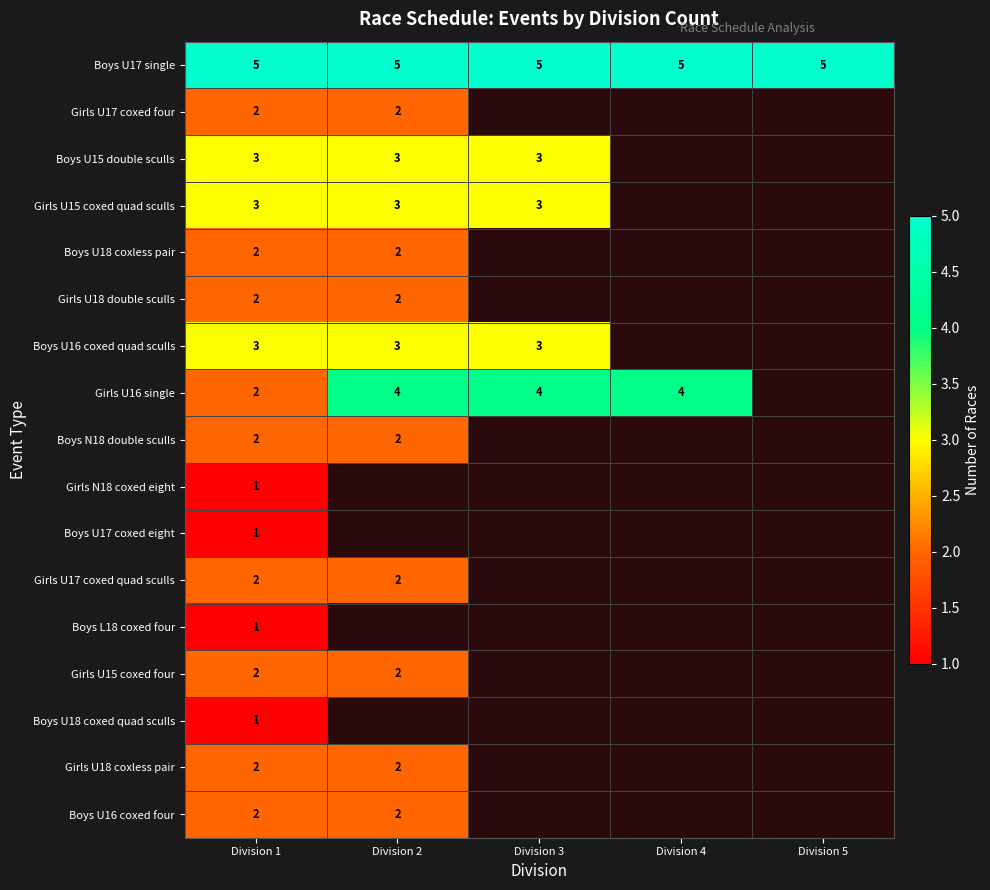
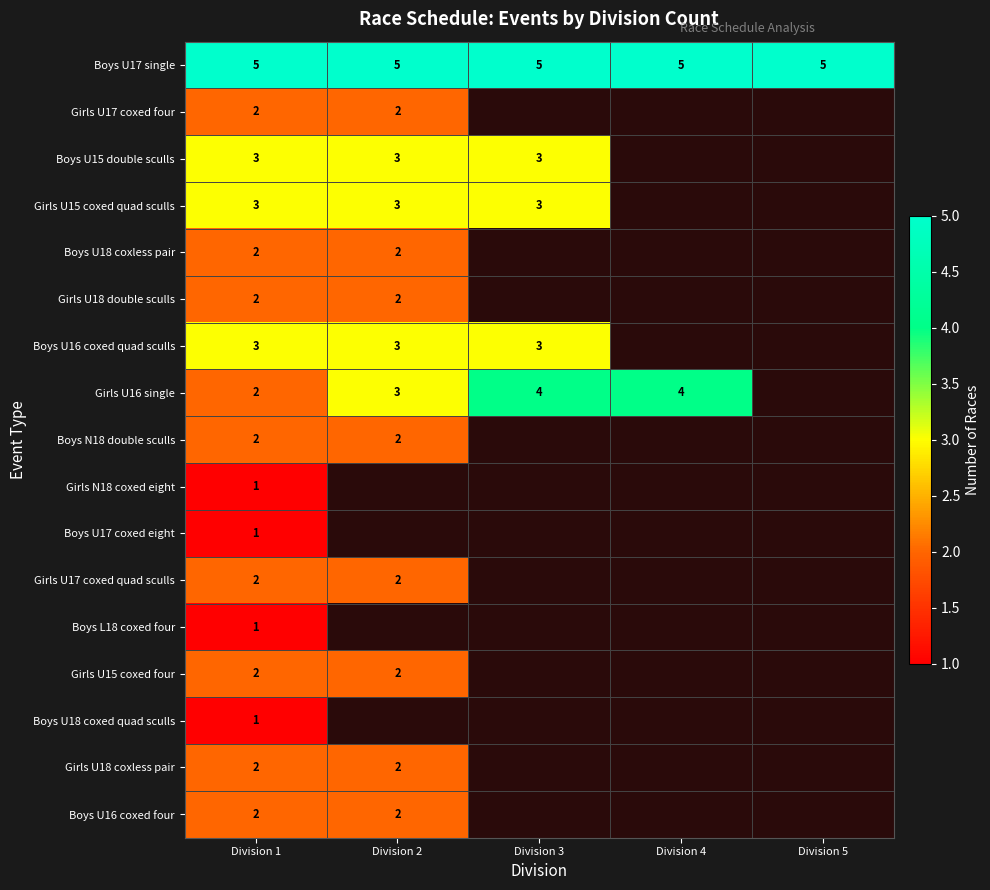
  {
    "Boys U17 single": {
      "Division 1": 5,
      "Division 2": 5,
      "Division 3": 5,
      "Division 4": 5,
      "Division 5": 5
    },
    "Girls U17 coxed four": {
      "Division 1": 2,
      "Division 2": 2
    },
    "Boys U15 double sculls": {
      "Division 1": 3,
      "Division 2": 3,
      "Division 3": 3
    },
    "Girls U15 coxed quad sculls": {
      "Division 1": 3,
      "Division 2": 3,
      "Division 3": 3
    },
    "Boys U18 coxless pair": {
      "Division 1": 2,
      "Division 2": 2
    },
    "Girls U18 double sculls": {
      "Division 1": 2,
      "Division 2": 2
    },
    "Boys U16 coxed quad sculls": {
      "Division 1": 3,
      "Division 2": 3,
      "Division 3": 3
    },
    "Girls U16 single": {
      "Division 1": 2,
-     "Division 2": 4,
+     "Division 2": 3,
      "Division 3": 4,
      "Division 4": 4
    },
    "Boys N18 double sculls": {
      "Division 1": 2,
      "Division 2": 2
    },
    "Girls N18 coxed eight": {
      "Division 1": 1
    },
    "Boys U17 coxed eight": {
      "Division 1": 1
    },
    "Girls U17 coxed quad sculls": {
      "Division 1": 2,
      "Division 2": 2
    },
    "Boys L18 coxed four": {
      "Division 1": 1
    },
    "Girls U15 coxed four": {
      "Division 1": 2,
      "Division 2": 2
    },
    "Boys U18 coxed quad sculls": {
      "Division 1": 1
    },
    "Girls U18 coxless pair": {
      "Division 1": 2,
      "Division 2": 2
    },
    "Boys U16 coxed four": {
      "Division 1": 2,
      "Division 2": 2
    }
  }
